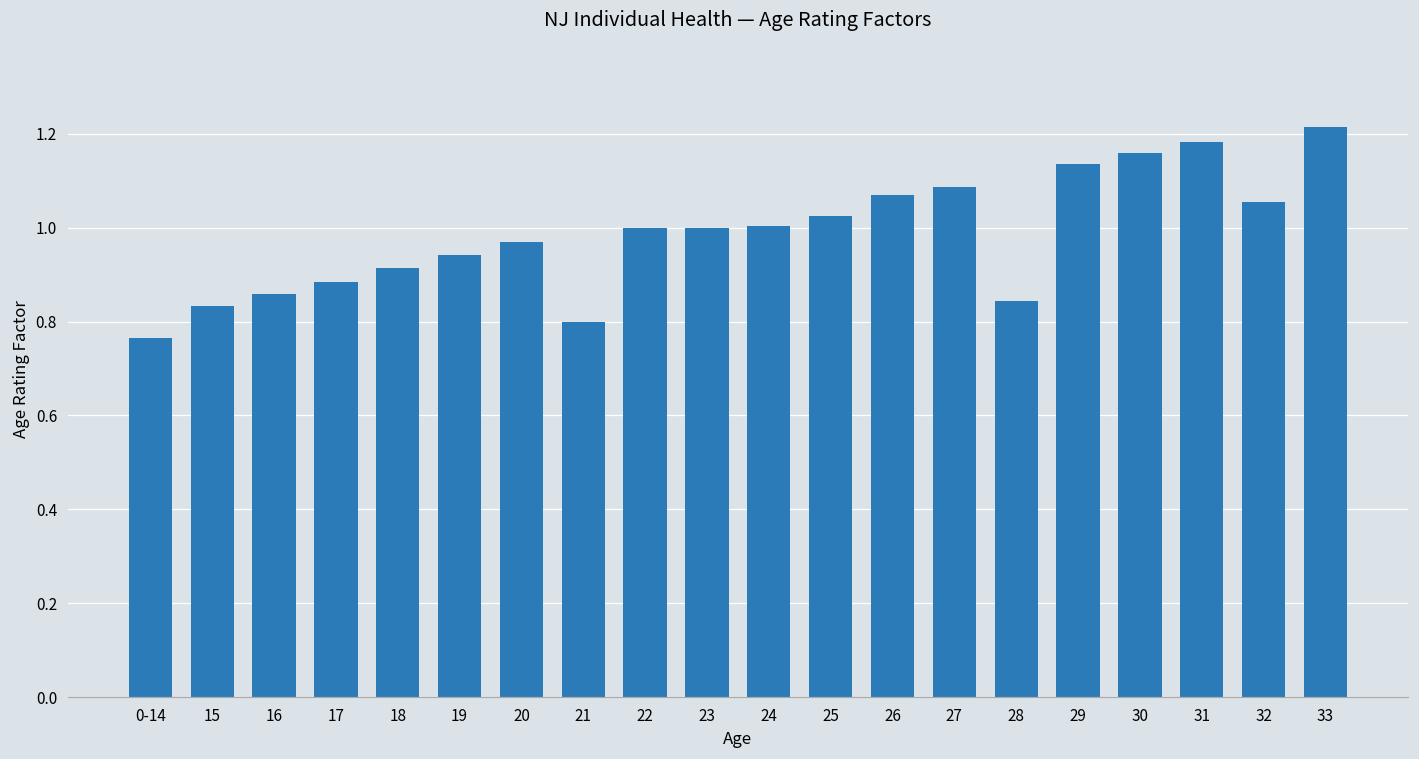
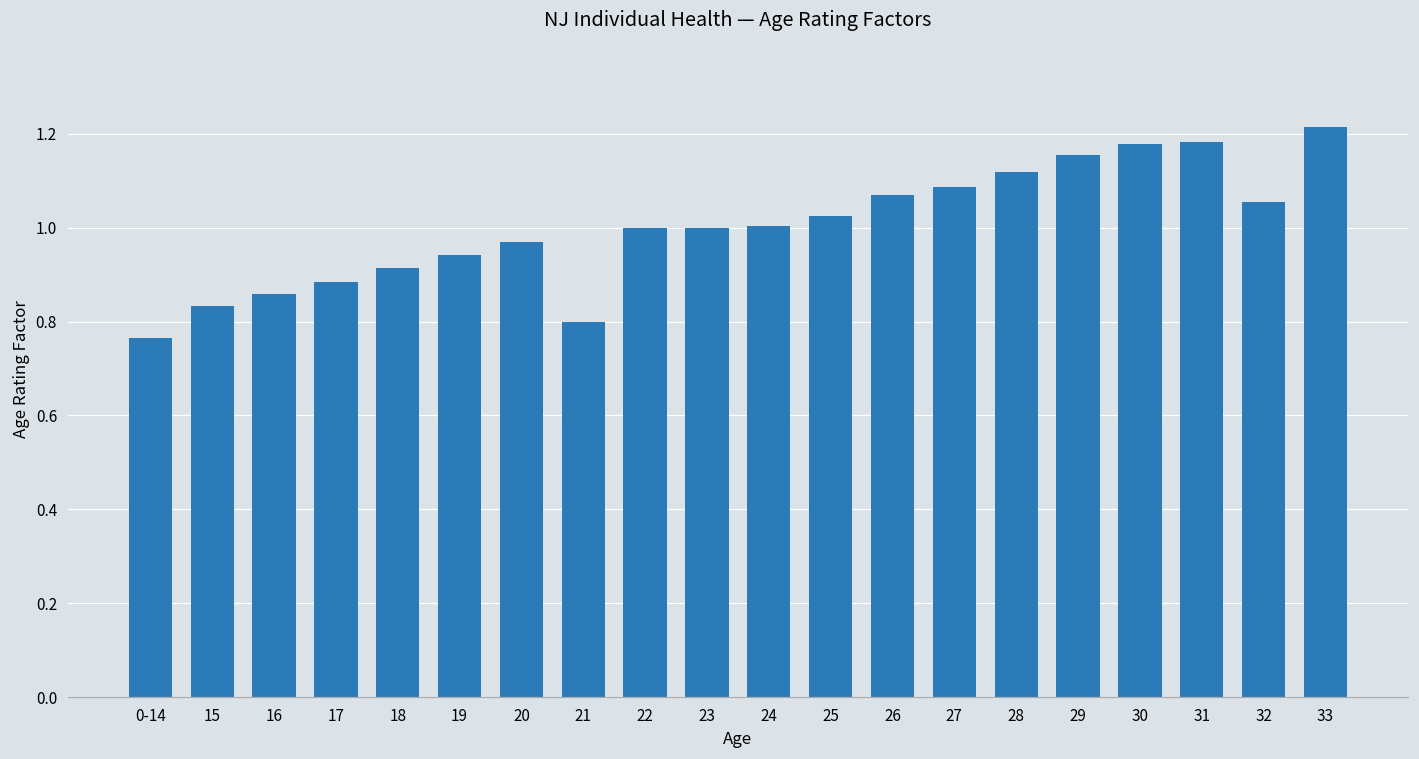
  {
    "0-14": 0.77,
    "15": 0.83,
    "16": 0.86,
    "17": 0.89,
    "18": 0.91,
    "19": 0.94,
    "20": 0.97,
    "21": 0.80,
    "22": 1.00,
    "23": 1.00,
    "24": 1.00,
    "25": 1.02,
    "26": 1.07,
    "27": 1.09,
-   "28": 0.84,
-   "29": 1.14,
-   "30": 1.16,
+   "28": 1.12,
+   "29": 1.16,
+   "30": 1.18,
    "31": 1.18,
    "32": 1.06,
    "33": 1.21
  }
